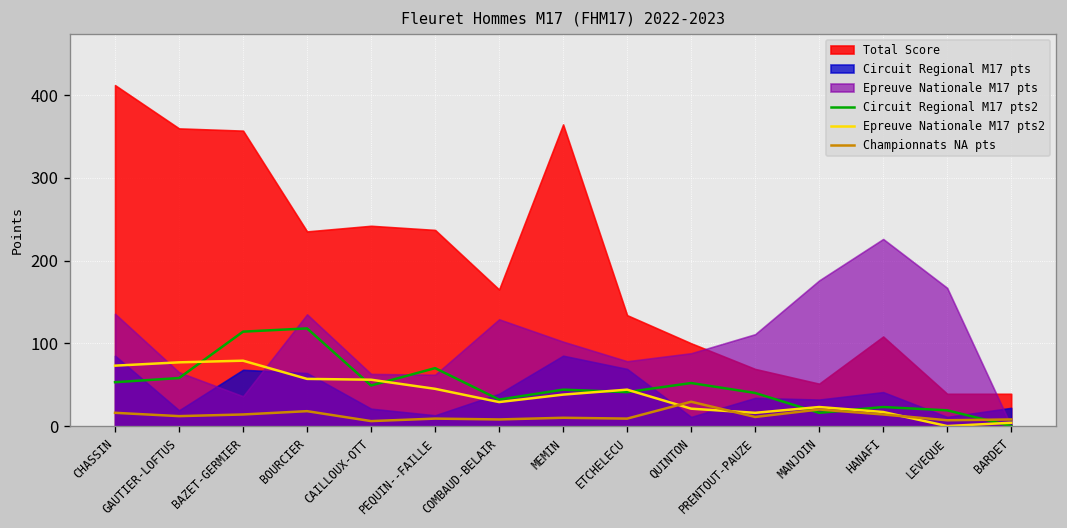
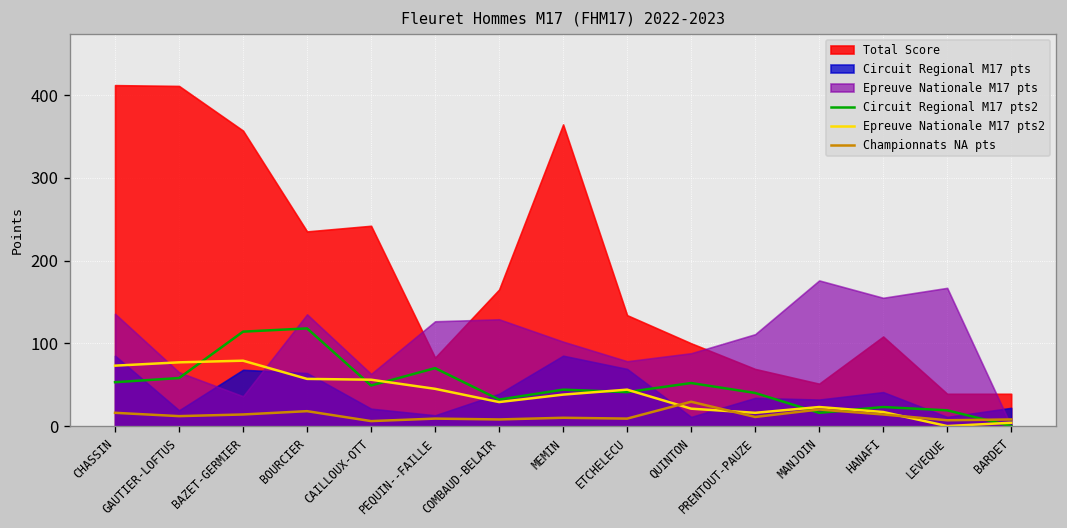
  {
    "Circuit Regional M17 pts2": {
      "CHASSIN": 50,
      "GAUTIER-LOFTUS": 60,
      "BAZET-GERMIER": 110,
      "BOURCIER": 120,
      "CAILLOUX-OTT": 50,
      "PEQUIN--FAILLE": 70,
      "MEMIN": 40,
      "QUINTON": 50,
      "PRENTOUT-PAUZE": 40,
      "MANJOIN": 20,
      "HANAFI": 20,
      "LEVEQUE": 20
    },
    "Total Score": {
      "CHASSIN": 410,
-     "GAUTIER-LOFTUS": 360,
+     "GAUTIER-LOFTUS": 410,
      "BAZET-GERMIER": 360,
      "BOURCIER": 240,
      "CAILLOUX-OTT": 240,
-     "PEQUIN--FAILLE": 240,
+     "PEQUIN--FAILLE": 80,
      "COMBAUD-BELAIR": 170,
      "MEMIN": 360,
      "ETCHELECU": 130,
      "QUINTON": 100,
      "PRENTOUT-PAUZE": 70,
      "MANJOIN": 50,
      "HANAFI": 110,
      "LEVEQUE": 40,
      "BARDET": 40
    },
    "Epreuve Nationale M17 pts2": {
      "CHASSIN": 70,
      "GAUTIER-LOFTUS": 80,
      "BAZET-GERMIER": 80,
      "BOURCIER": 60,
      "CAILLOUX-OTT": 60,
      "PEQUIN--FAILLE": 50,
      "MEMIN": 40,
      "QUINTON": 20,
      "PRENTOUT-PAUZE": 20,
      "LEVEQUE": 0,
      "BARDET": 0
    },
    "Circuit Regional M17 pts": {
      "CHASSIN": 90,
      "GAUTIER-LOFTUS": 20,
      "BAZET-GERMIER": 70,
      "BOURCIER": 60,
      "CAILLOUX-OTT": 20,
      "PEQUIN--FAILLE": 10,
      "COMBAUD-BELAIR": 40,
      "MEMIN": 90,
      "ETCHELECU": 70,
      "QUINTON": 10,
      "PRENTOUT-PAUZE": 30,
      "MANJOIN": 30,
      "HANAFI": 40,
      "LEVEQUE": 10,
      "BARDET": 20
    },
    "Championnats NA pts": {
      "CHASSIN": 20,
      "GAUTIER-LOFTUS": 10,
      "BAZET-GERMIER": 10,
      "BOURCIER": 20,
      "CAILLOUX-OTT": 10,
      "PEQUIN--FAILLE": 10,
      "COMBAUD-BELAIR": 10,
      "MEMIN": 10,
      "ETCHELECU": 10,
      "QUINTON": 30,
      "PRENTOUT-PAUZE": 10,
      "LEVEQUE": 10,
      "BARDET": 10
    },
    "Epreuve Nationale M17 pts": {
      "CHASSIN": 140,
      "GAUTIER-LOFTUS": 70,
      "BAZET-GERMIER": 40,
      "BOURCIER": 140,
      "CAILLOUX-OTT": 60,
-     "PEQUIN--FAILLE": 60,
+     "PEQUIN--FAILLE": 130,
      "COMBAUD-BELAIR": 130,
      "MEMIN": 100,
      "ETCHELECU": 80,
      "QUINTON": 90,
      "PRENTOUT-PAUZE": 110,
      "MANJOIN": 180,
-     "HANAFI": 230,
+     "HANAFI": 160,
      "LEVEQUE": 170
    }
  }
